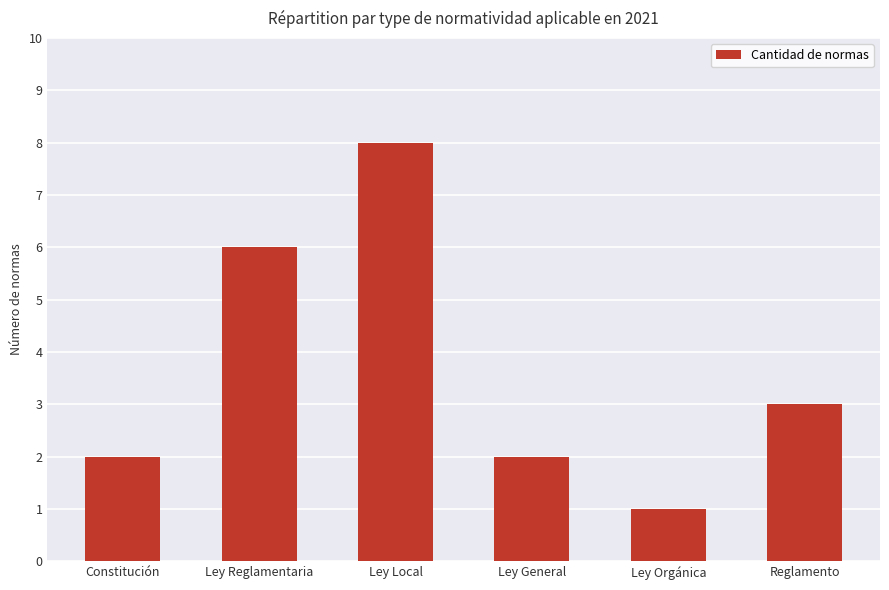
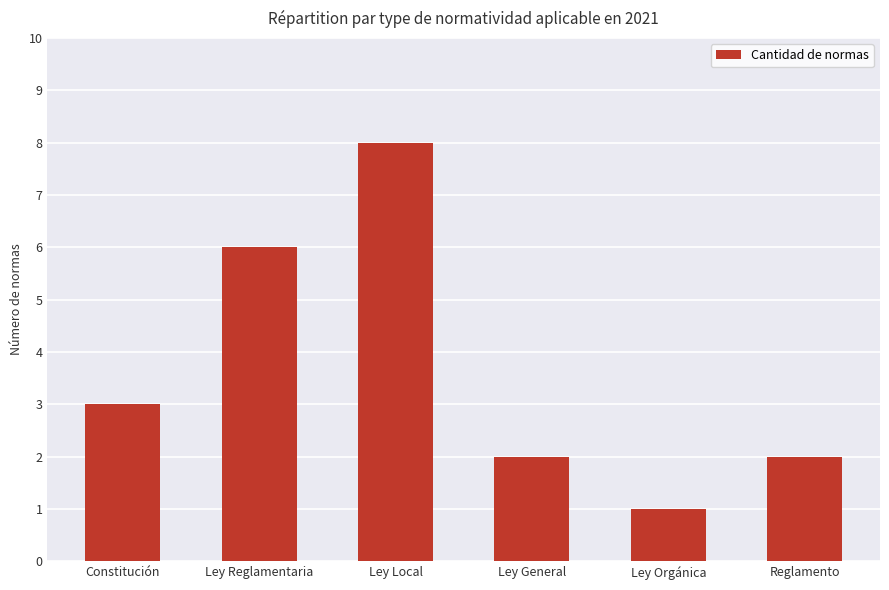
  {
-   "Constitución": 2,
+   "Constitución": 3,
    "Ley Reglamentaria": 6,
    "Ley Local": 8,
    "Ley General": 2,
    "Ley Orgánica": 1,
-   "Reglamento": 3
+   "Reglamento": 2
  }
